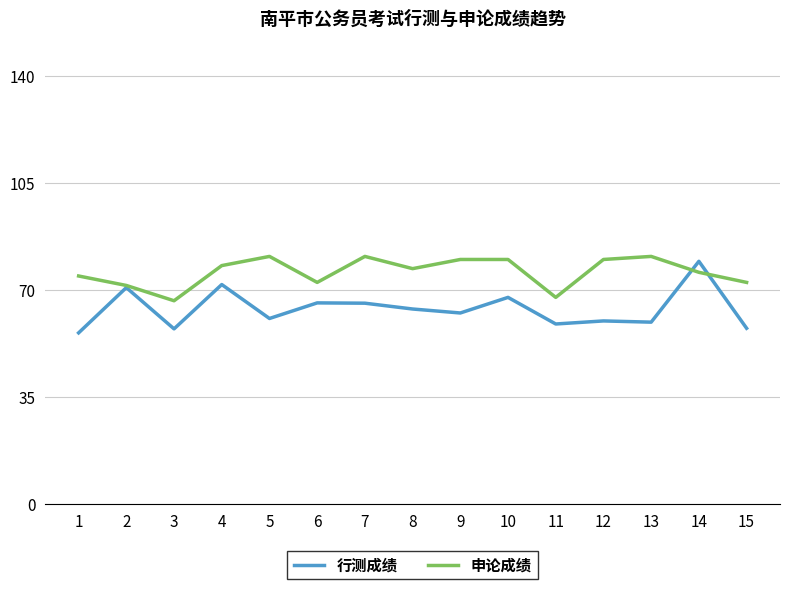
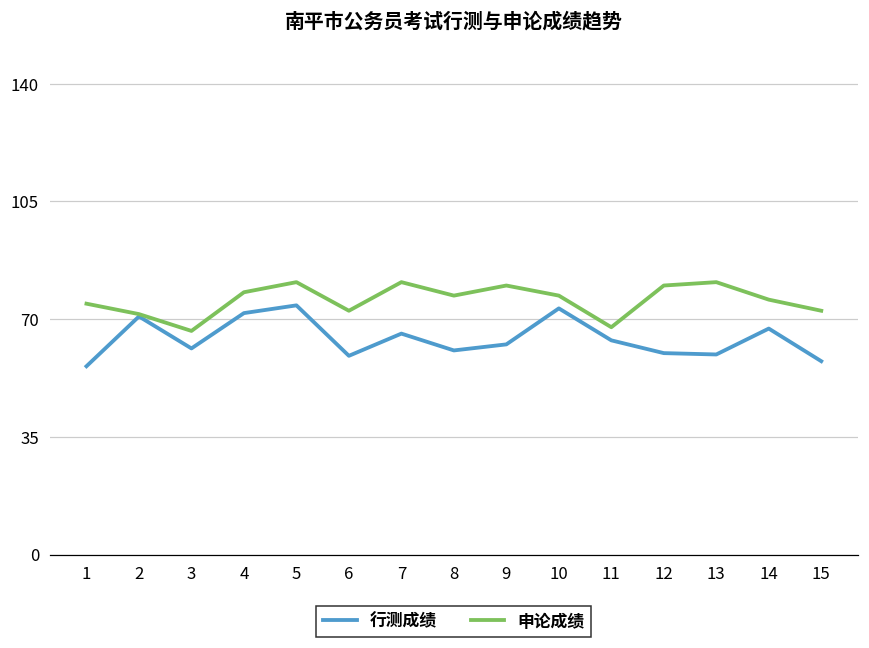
  {
    "行测成绩": {
      "1": 56,
-     "3": 57,
+     "3": 61,
      "4": 72,
-     "5": 61,
-     "6": 66,
+     "5": 74,
+     "6": 59,
      "7": 66,
-     "8": 64,
+     "8": 61,
      "9": 63,
-     "10": 68,
-     "11": 59,
+     "10": 73,
+     "11": 64,
      "12": 60,
      "13": 60,
-     "14": 79,
+     "14": 67,
      "15": 58
    },
    "申论成绩": {
      "1": 75,
      "3": 67,
      "4": 78,
      "5": 81,
      "6": 73,
      "7": 81,
      "8": 77,
      "9": 80,
-     "10": 80,
+     "10": 77,
      "11": 68,
      "12": 80,
      "13": 81,
      "14": 76,
      "15": 73
    }
  }
